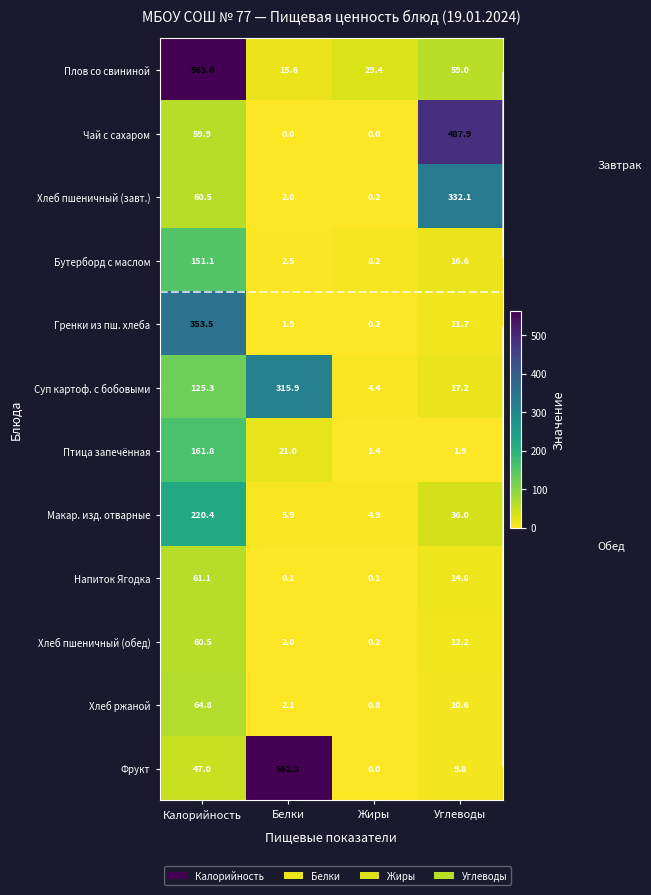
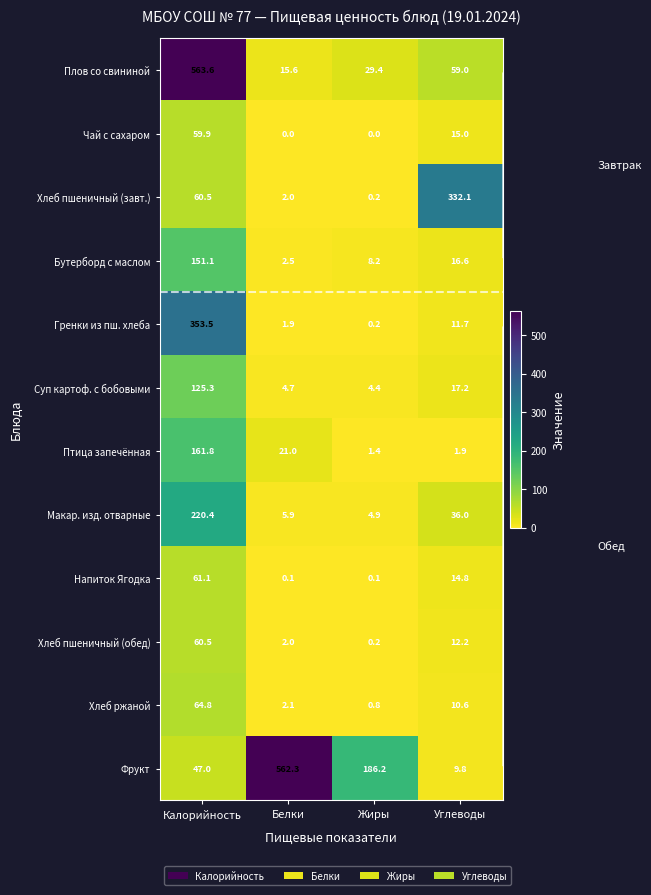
  {
    "Плов со свининой": {
      "Калорийность": 563.6,
      "Белки": 15.6,
      "Жиры": 29.4,
      "Углеводы": 59.0
    },
    "Чай с сахаром": {
      "Калорийность": 59.9,
      "Белки": 0.0,
      "Жиры": 0.0,
-     "Углеводы": 487.9
+     "Углеводы": 15.0
    },
    "Хлеб пшеничный (завт.)": {
      "Калорийность": 60.5,
      "Белки": 2.0,
      "Жиры": 0.2,
      "Углеводы": 332.1
    },
    "Бутерборд с маслом": {
      "Калорийность": 151.1,
      "Белки": 2.5,
      "Жиры": 8.2,
      "Углеводы": 16.6
    },
    "Гренки из пш. хлеба": {
      "Калорийность": 353.5,
      "Белки": 1.9,
      "Жиры": 0.2,
      "Углеводы": 11.7
    },
    "Суп картоф. с бобовыми": {
      "Калорийность": 125.3,
-     "Белки": 315.9,
+     "Белки": 4.7,
      "Жиры": 4.4,
      "Углеводы": 17.2
    },
    "Птица запечённая": {
      "Калорийность": 161.8,
      "Белки": 21.0,
      "Жиры": 1.4,
      "Углеводы": 1.9
    },
    "Макар. изд. отварные": {
      "Калорийность": 220.4,
      "Белки": 5.9,
      "Жиры": 4.9,
      "Углеводы": 36.0
    },
    "Напиток Ягодка": {
      "Калорийность": 61.1,
      "Белки": 0.1,
      "Жиры": 0.1,
      "Углеводы": 14.8
    },
    "Хлеб пшеничный (обед)": {
      "Калорийность": 60.5,
      "Белки": 2.0,
      "Жиры": 0.2,
      "Углеводы": 12.2
    },
    "Хлеб ржаной": {
      "Калорийность": 64.8,
      "Белки": 2.1,
      "Жиры": 0.8,
      "Углеводы": 10.6
    },
    "Фрукт": {
      "Калорийность": 47.0,
      "Белки": 562.3,
-     "Жиры": 0.0,
+     "Жиры": 186.2,
      "Углеводы": 9.8
    }
  }
